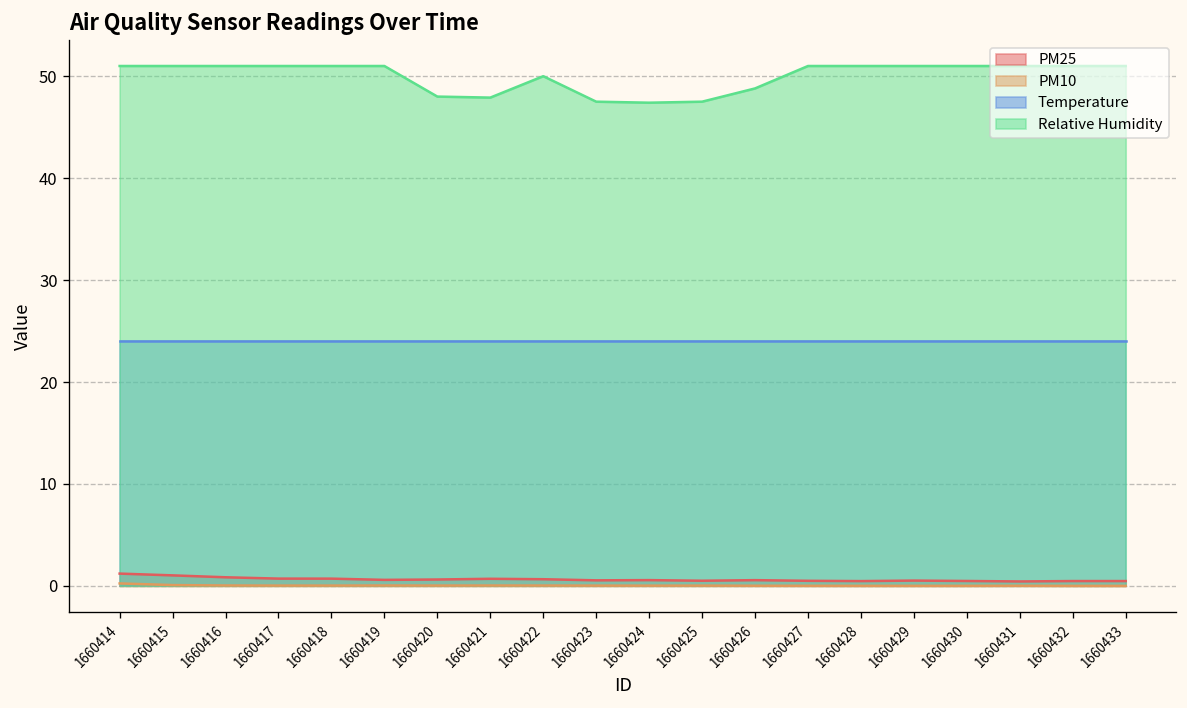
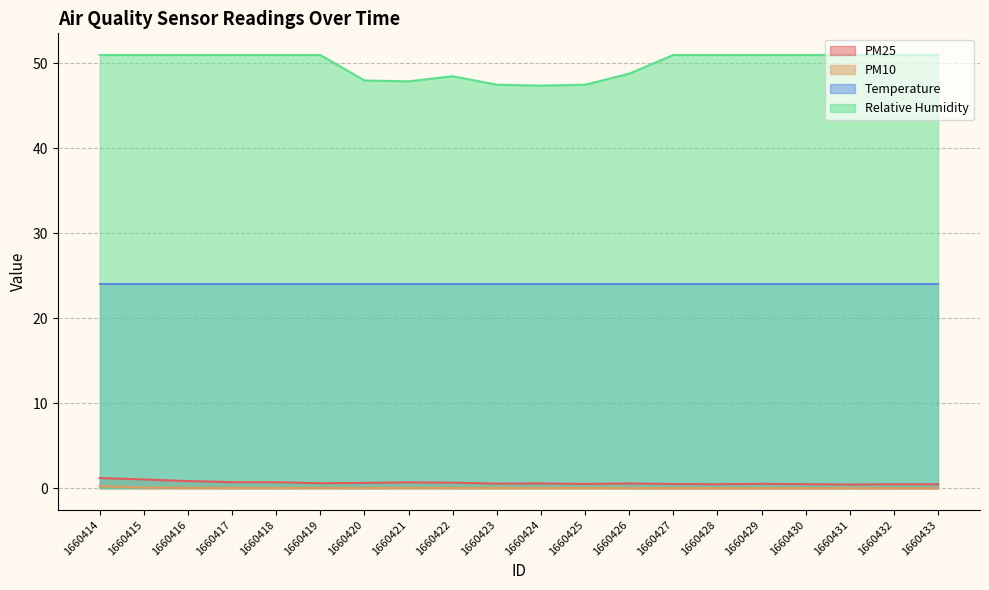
  {
    "Temperature": {
      "1660414": 24,
      "1660415": 24,
      "1660416": 24,
      "1660417": 24,
      "1660418": 24,
      "1660419": 24,
      "1660420": 24,
      "1660421": 24,
      "1660422": 24,
      "1660423": 24,
      "1660424": 24,
      "1660425": 24,
      "1660426": 24,
      "1660427": 24,
      "1660428": 24,
      "1660429": 24,
      "1660430": 24,
      "1660431": 24,
      "1660432": 24,
      "1660433": 24
    },
    "Relative Humidity": {
      "1660414": 51,
      "1660415": 51,
      "1660416": 51,
      "1660417": 51,
      "1660418": 51,
      "1660419": 51,
      "1660420": 48,
      "1660421": 48,
-     "1660422": 50,
+     "1660422": 49,
      "1660423": 48,
      "1660424": 47,
      "1660425": 48,
      "1660426": 49,
      "1660427": 51,
      "1660428": 51,
      "1660429": 51,
      "1660430": 51
    }
  }
